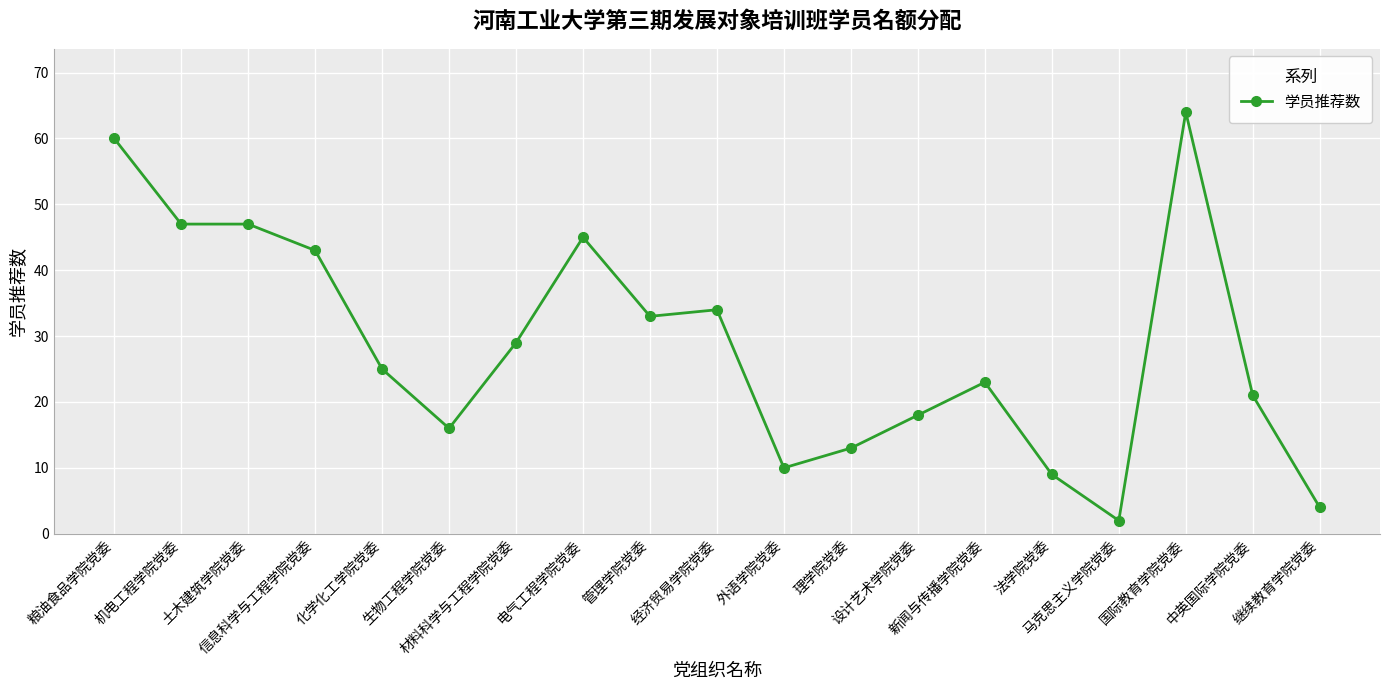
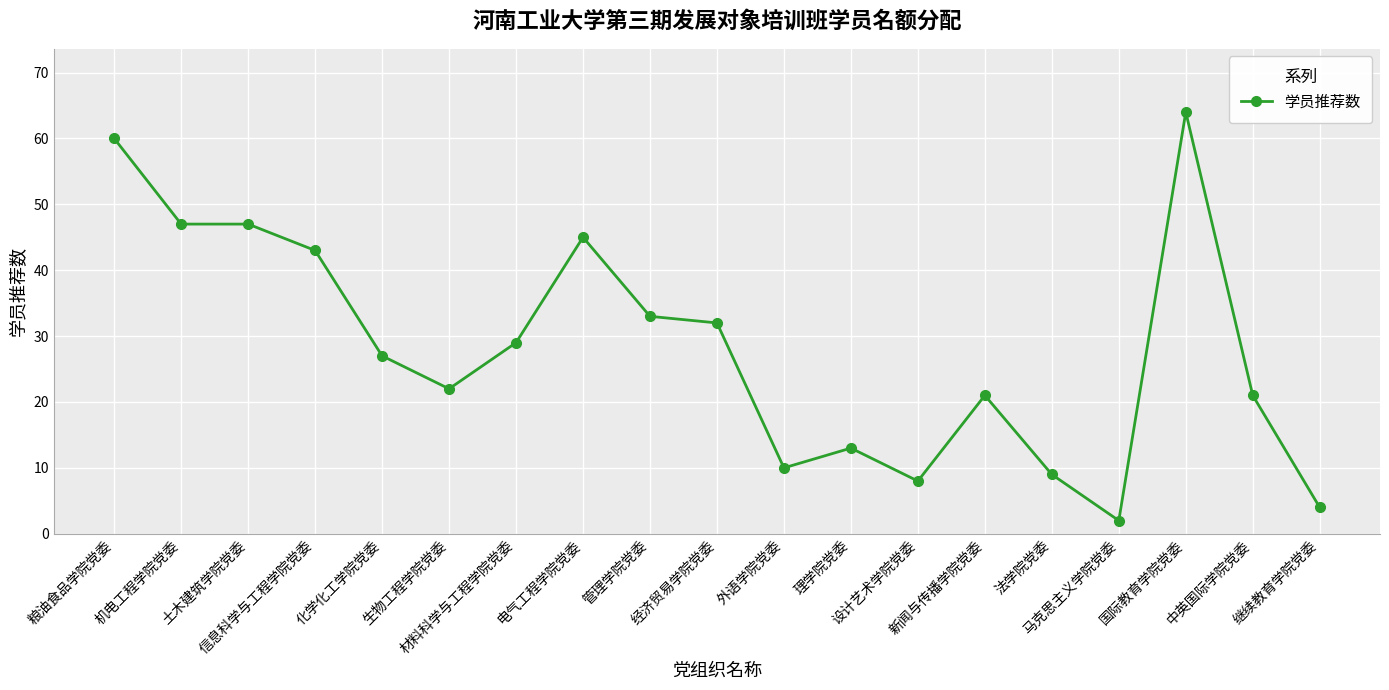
  {
    "粮油食品学院党委": 60,
    "机电工程学院党委": 47,
    "土木建筑学院党委": 47,
    "信息科学与工程学院党委": 43,
-   "化学化工学院党委": 25,
-   "生物工程学院党委": 16,
+   "化学化工学院党委": 27,
+   "生物工程学院党委": 22,
    "材料科学与工程学院党委": 29,
    "电气工程学院党委": 45,
    "管理学院党委": 33,
-   "经济贸易学院党委": 34,
+   "经济贸易学院党委": 32,
    "外语学院党委": 10,
    "理学院党委": 13,
-   "设计艺术学院党委": 18,
-   "新闻与传播学院党委": 23,
+   "设计艺术学院党委": 8,
+   "新闻与传播学院党委": 21,
    "法学院党委": 9,
    "马克思主义学院党委": 2,
    "国际教育学院党委": 64,
    "中英国际学院党委": 21,
    "继续教育学院党委": 4
  }
